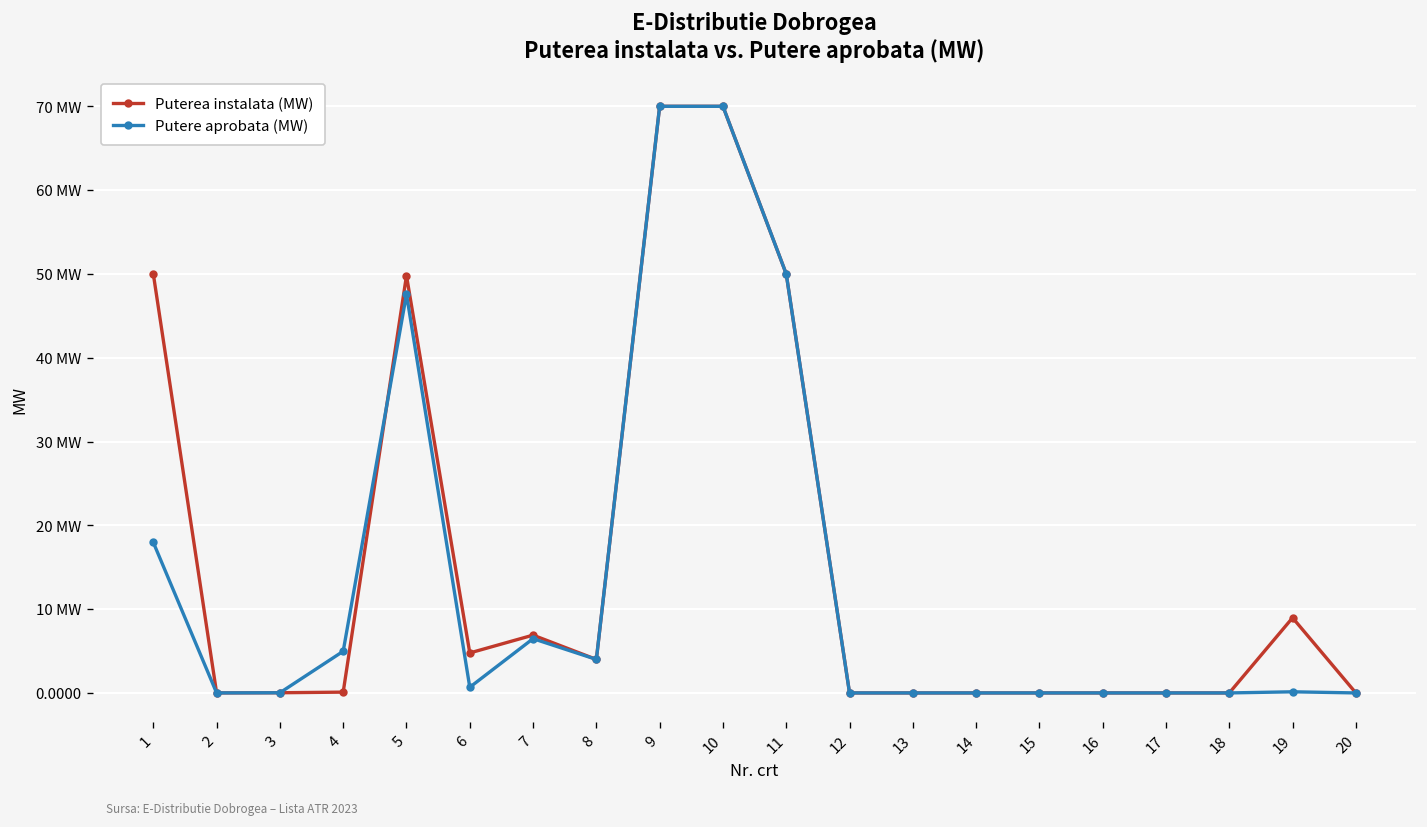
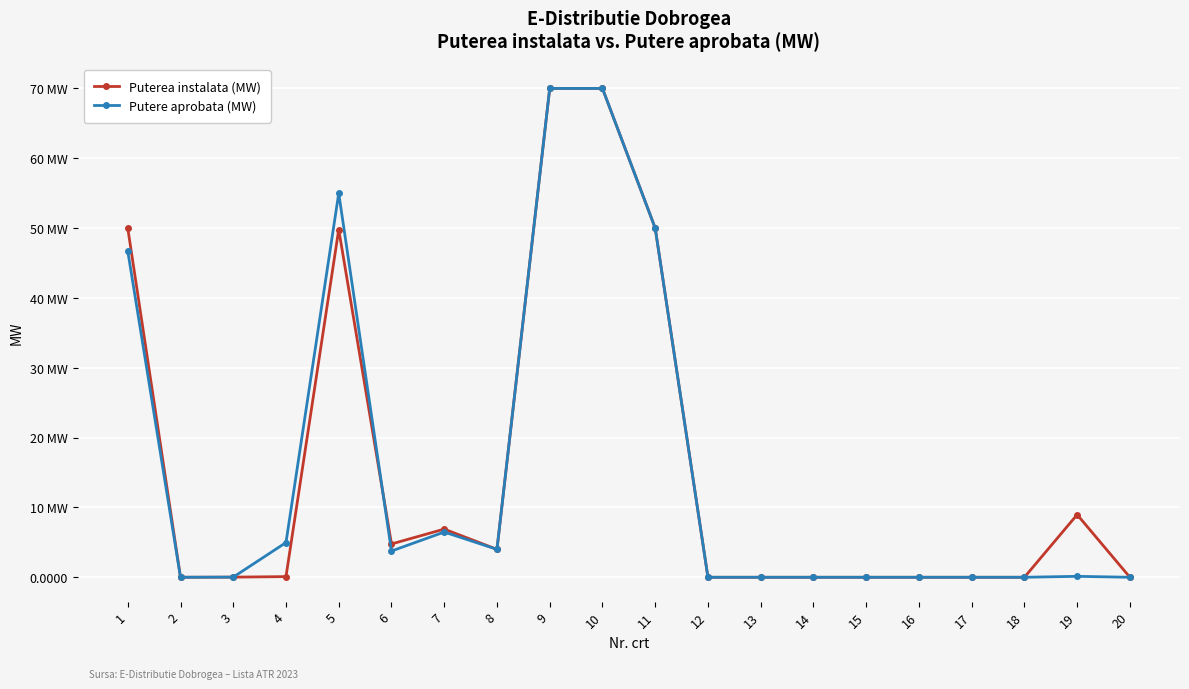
  {
    "Puterea instalata (MW)": {
      "1": "50 MW",
      "4": "0 MW",
      "5": "50 MW",
      "6": "5 MW",
      "7": "7 MW",
      "19": "9 MW"
    },
    "Putere aprobata (MW)": {
-     "1": "18 MW",
+     "1": "47 MW",
      "4": "5 MW",
-     "5": "48 MW",
-     "6": "1 MW",
+     "5": "55 MW",
+     "6": "4 MW",
      "7": "6 MW",
      "19": "0 MW"
    }
  }
